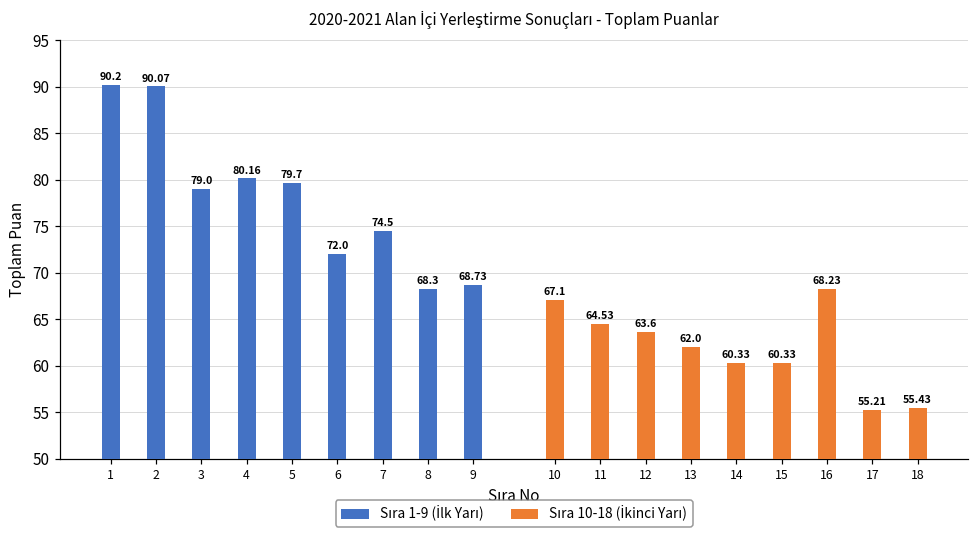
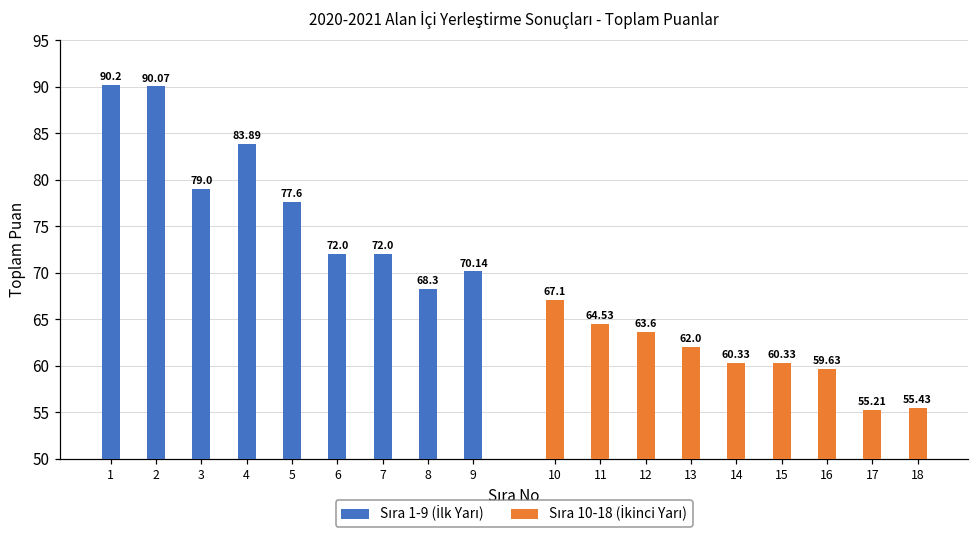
  {
    "Sıra 1-9 (İlk Yarı)": {
      "1": 90.2,
      "2": 90.07,
      "3": 79.0,
-     "4": 80.16,
-     "5": 79.7,
+     "4": 83.89,
+     "5": 77.6,
      "6": 72.0,
-     "7": 74.5,
+     "7": 72.0,
      "8": 68.3,
-     "9": 68.73
+     "9": 70.14
    },
    "Sıra 10-18 (İkinci Yarı)": {
      "10": 67.1,
      "11": 64.53,
      "12": 63.6,
      "13": 62.0,
      "14": 60.33,
      "15": 60.33,
-     "16": 68.23,
+     "16": 59.63,
      "17": 55.21,
      "18": 55.43
    }
  }
